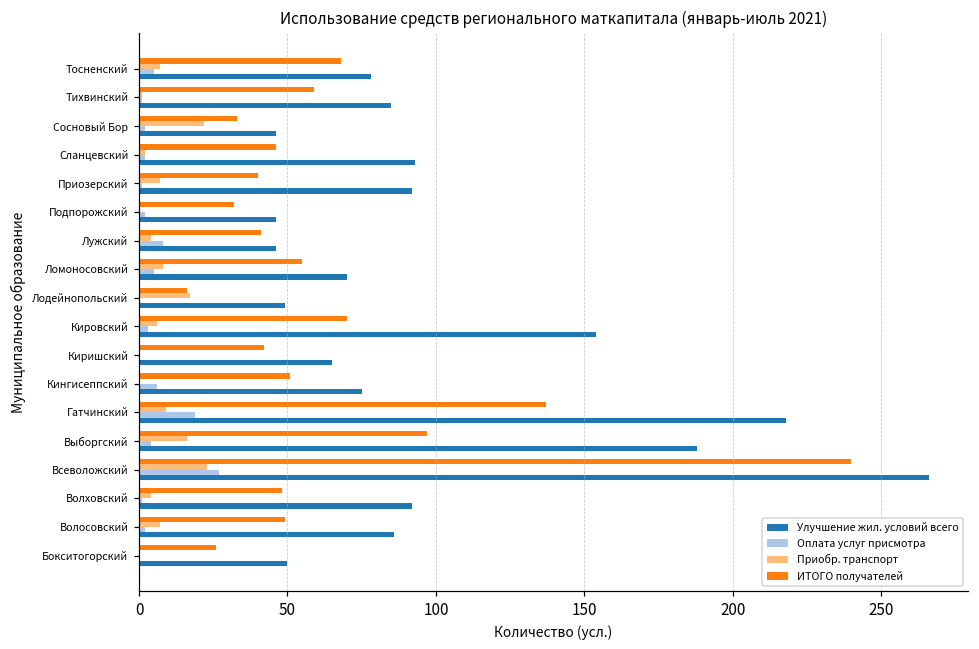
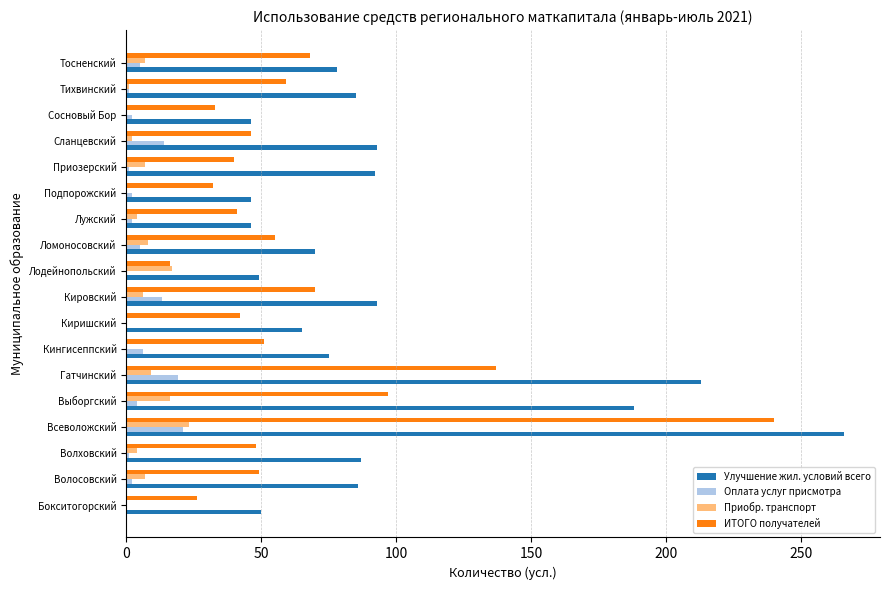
  {
    "Улучшение жил. условий всего": {
      "Тосненский": 78,
      "Тихвинский": 85,
      "Сосновый Бор": 46,
      "Сланцевский": 93,
      "Приозерский": 92,
      "Подпорожский": 46,
      "Лужский": 46,
      "Ломоносовский": 70,
      "Лодейнопольский": 49,
-     "Кировский": 154,
+     "Кировский": 93,
      "Киришский": 65,
      "Кингисеппский": 75,
-     "Гатчинский": 218,
+     "Гатчинский": 213,
      "Выборгский": 188,
      "Всеволожский": 266,
-     "Волховский": 92,
+     "Волховский": 87,
      "Волосовский": 86,
      "Бокситогорский": 50
    },
    "Оплата услуг присмотра": {
      "Тосненский": 5,
      "Тихвинский": 1,
      "Сосновый Бор": 2,
-     "Сланцевский": 2,
+     "Сланцевский": 14,
      "Приозерский": 1,
      "Подпорожский": 2,
-     "Лужский": 8,
+     "Лужский": 2,
      "Ломоносовский": 5,
      "Лодейнопольский": 0,
-     "Кировский": 3,
+     "Кировский": 13,
      "Киришский": 0,
      "Кингисеппский": 6,
      "Гатчинский": 19,
      "Выборгский": 4,
-     "Всеволожский": 27,
+     "Всеволожский": 21,
      "Волховский": 1,
      "Волосовский": 2,
      "Бокситогорский": 0
    },
    "Приобр. транспорт": {
      "Тосненский": 7,
      "Тихвинский": 1,
-     "Сосновый Бор": 22,
+     "Сосновый Бор": 0,
      "Сланцевский": 2,
      "Приозерский": 7,
      "Подпорожский": 0,
      "Лужский": 4,
      "Ломоносовский": 8,
      "Лодейнопольский": 17,
      "Кировский": 6,
      "Киришский": 0,
      "Кингисеппский": 0,
      "Гатчинский": 9,
      "Выборгский": 16,
      "Всеволожский": 23,
      "Волховский": 4,
      "Волосовский": 7,
      "Бокситогорский": 0
    },
    "ИТОГО получателей": {
      "Тосненский": 68,
      "Тихвинский": 59,
      "Сосновый Бор": 33,
      "Сланцевский": 46,
      "Приозерский": 40,
      "Подпорожский": 32,
      "Лужский": 41,
      "Ломоносовский": 55,
      "Лодейнопольский": 16,
      "Кировский": 70,
      "Киришский": 42,
      "Кингисеппский": 51,
      "Гатчинский": 137,
      "Выборгский": 97,
      "Всеволожский": 240,
      "Волховский": 48,
      "Волосовский": 49,
      "Бокситогорский": 26
    }
  }
